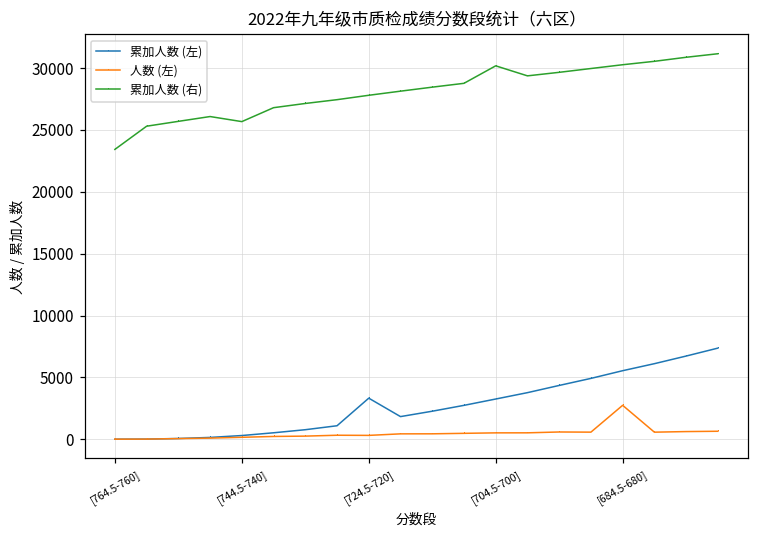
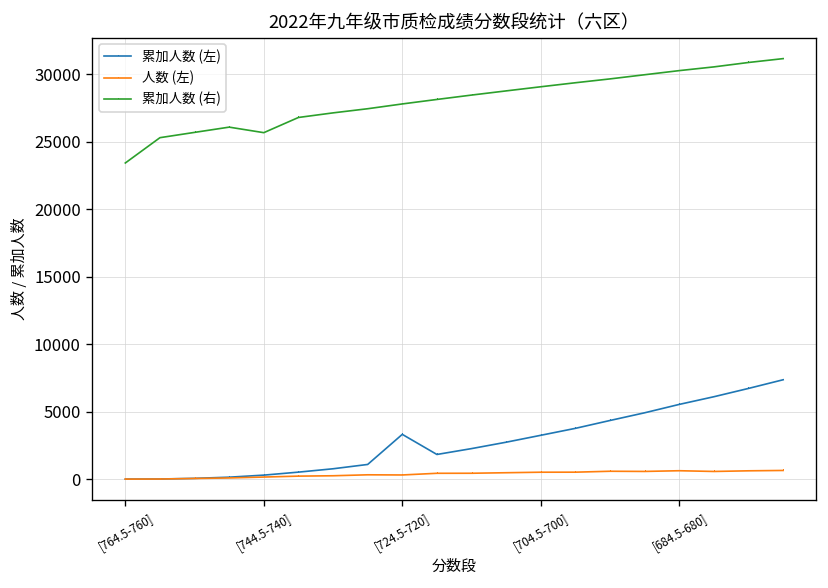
  {
    "累加人数 (左)": {
      "[724.5-720]": 3300,
      "[704.5-700]": 3200,
      "[684.5-680]": 5500
    },
    "人数 (左)": {
      "[724.5-720]": 300,
      "[704.5-700]": 500,
-     "[684.5-680]": 2700
+     "[684.5-680]": 600
    },
    "累加人数 (右)": {
      "[764.5-760]": 23400,
      "[744.5-740]": 25700,
      "[724.5-720]": 27800,
-     "[704.5-700]": 30200,
+     "[704.5-700]": 29100,
      "[684.5-680]": 30300
    }
  }
